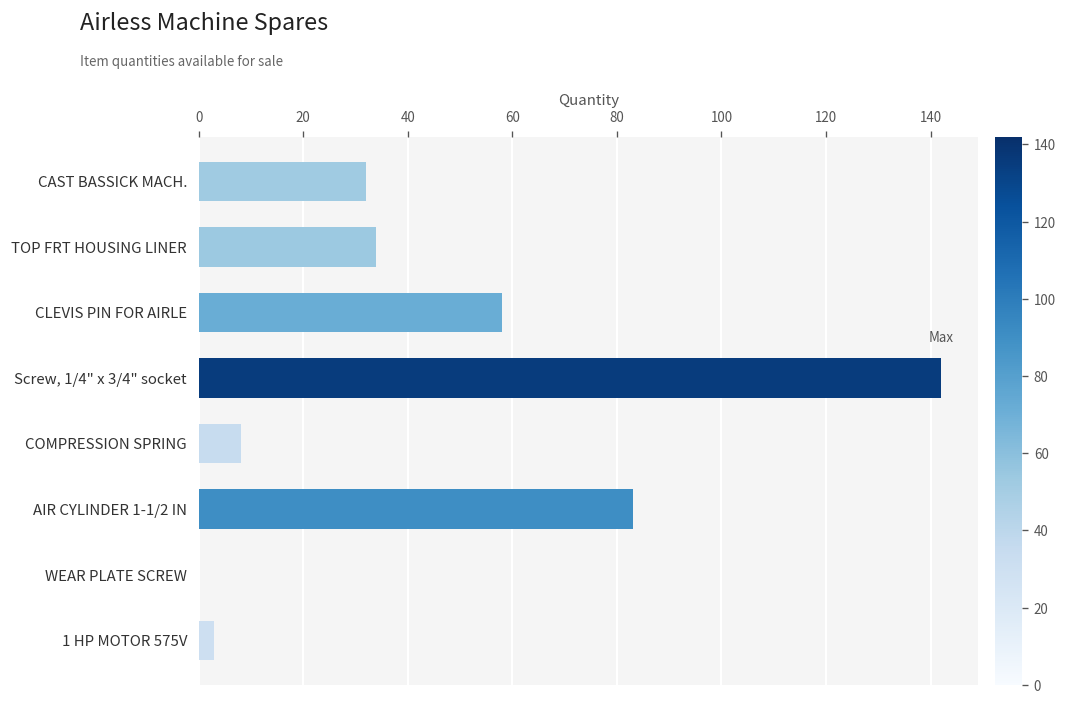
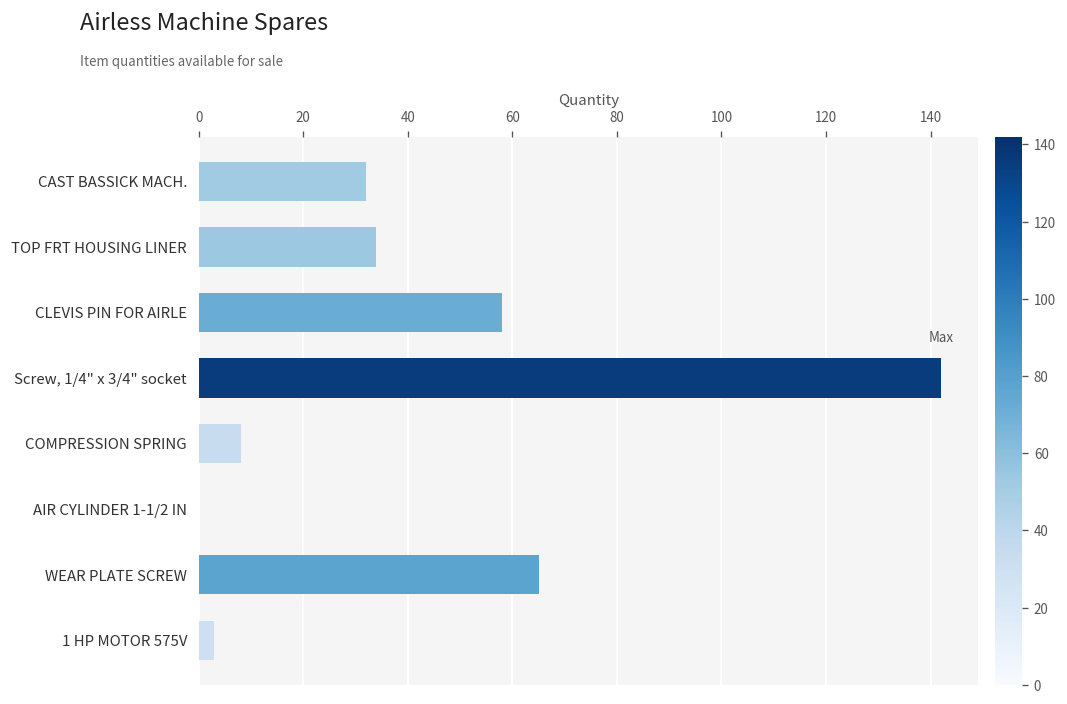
  {
    "CAST BASSICK MACH.": 32,
    "TOP FRT HOUSING LINER": 34,
    "CLEVIS PIN FOR AIRLE": 58,
    "Screw, 1/4\" x 3/4\" socket": 142,
    "COMPRESSION SPRING": 8,
-   "AIR CYLINDER 1-1/2 IN": 83,
-   "WEAR PLATE SCREW": 0,
+   "AIR CYLINDER 1-1/2 IN": 0,
+   "WEAR PLATE SCREW": 65,
    "1 HP MOTOR 575V": 3
  }
